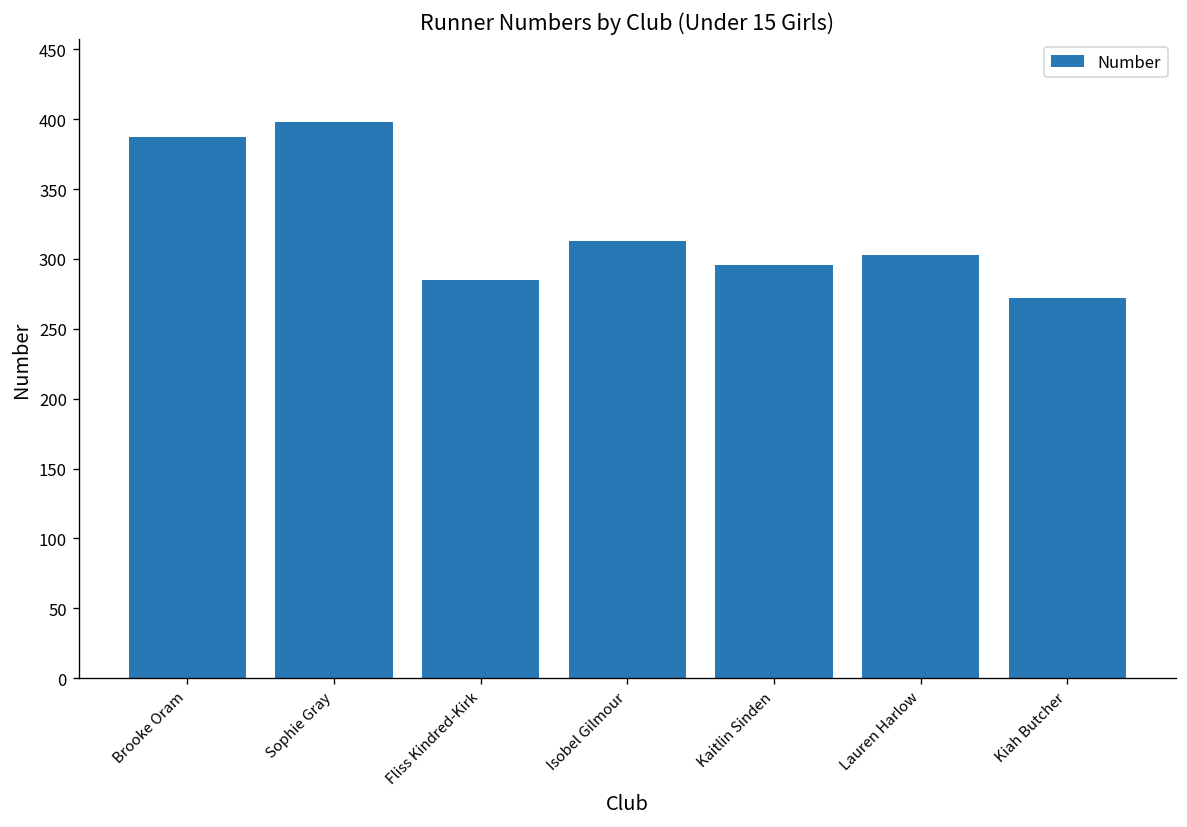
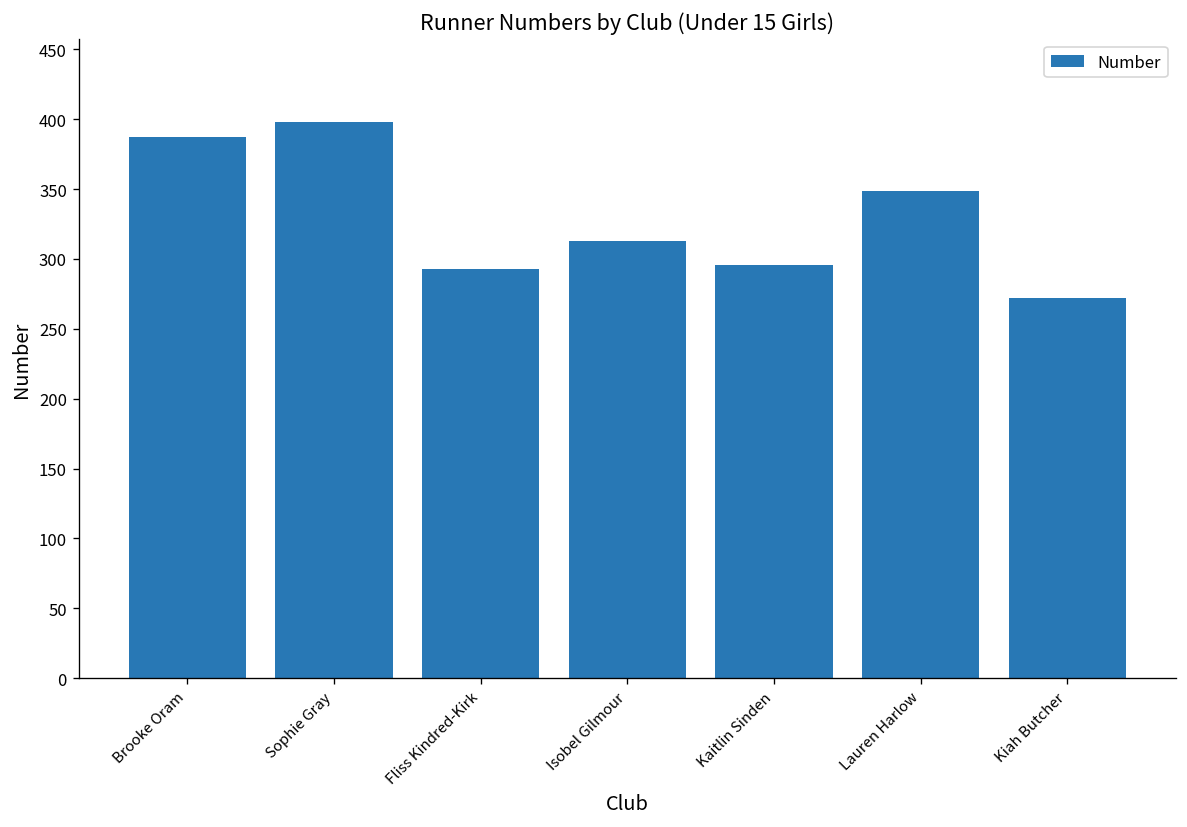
  {
    "Brooke Oram": 387,
    "Sophie Gray": 398,
-   "Fliss Kindred-Kirk": 285,
+   "Fliss Kindred-Kirk": 293,
    "Isobel Gilmour": 313,
    "Kaitlin Sinden": 296,
-   "Lauren Harlow": 303,
+   "Lauren Harlow": 349,
    "Kiah Butcher": 272
  }
